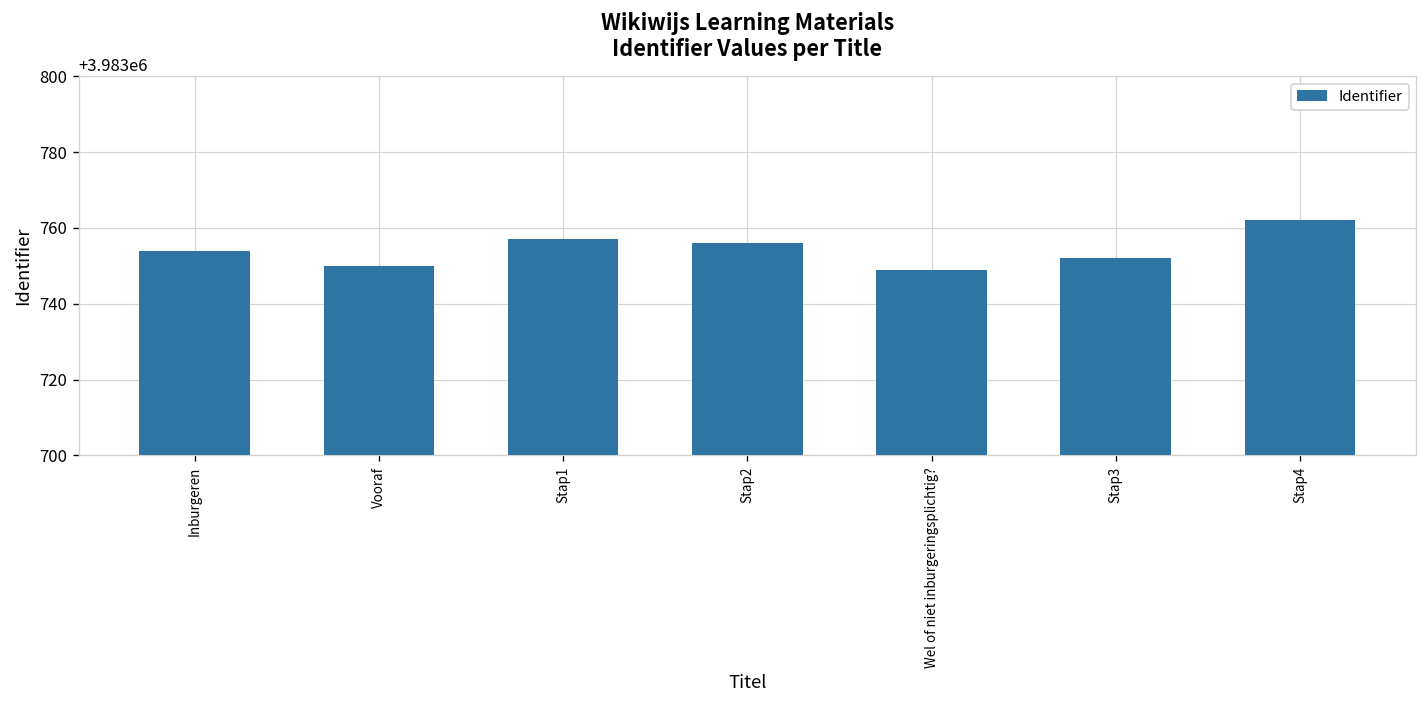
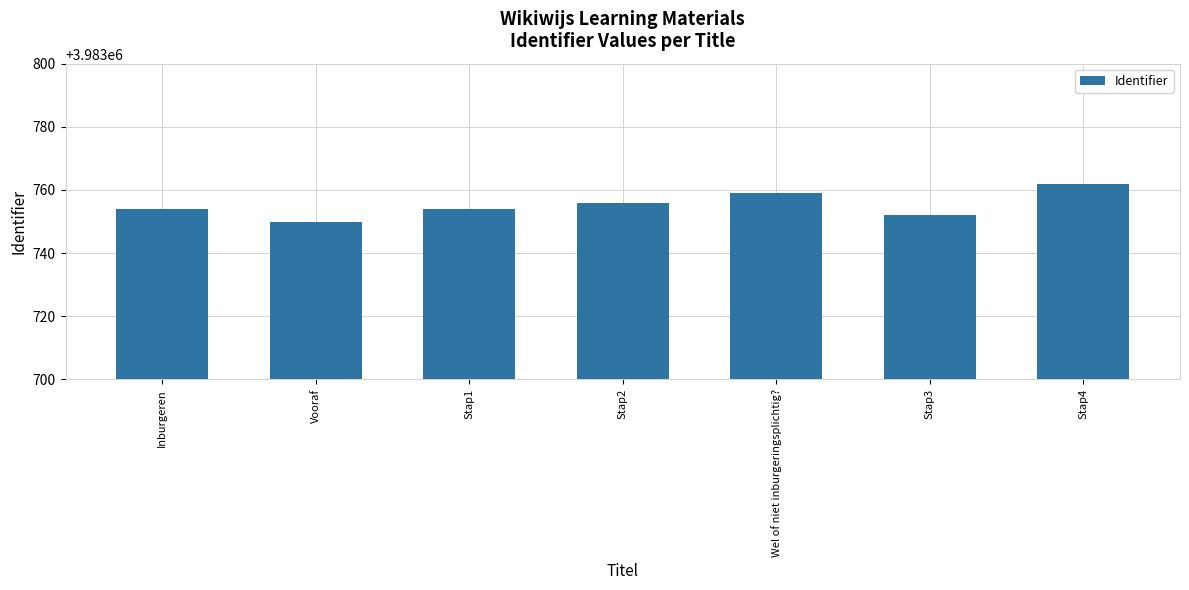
  {
    "Inburgeren": 3983754,
    "Vooraf": 3983750,
-   "Stap1": 3983757,
+   "Stap1": 3983754,
    "Stap2": 3983756,
-   "Wel of niet inburgeringsplichtig?": 3983749,
+   "Wel of niet inburgeringsplichtig?": 3983759,
    "Stap3": 3983752,
    "Stap4": 3983762
  }
